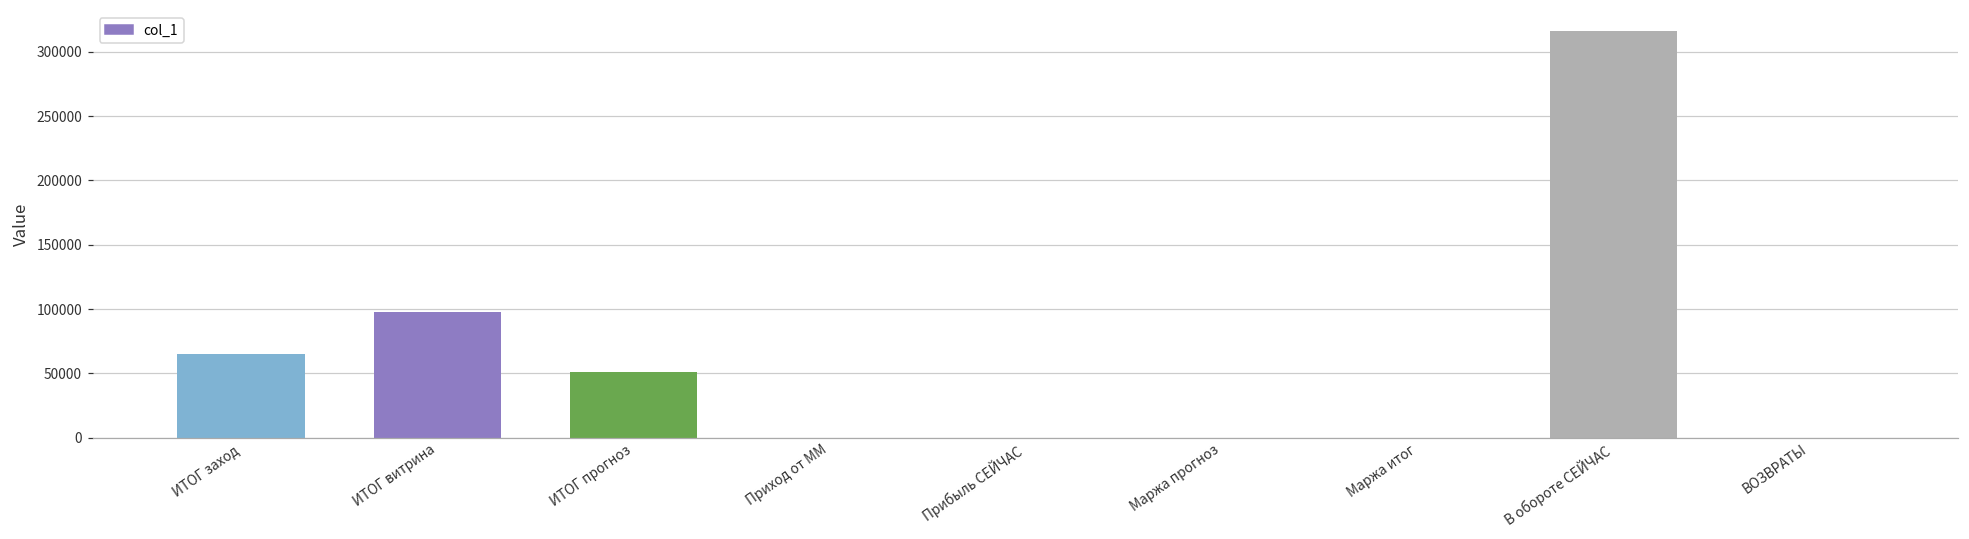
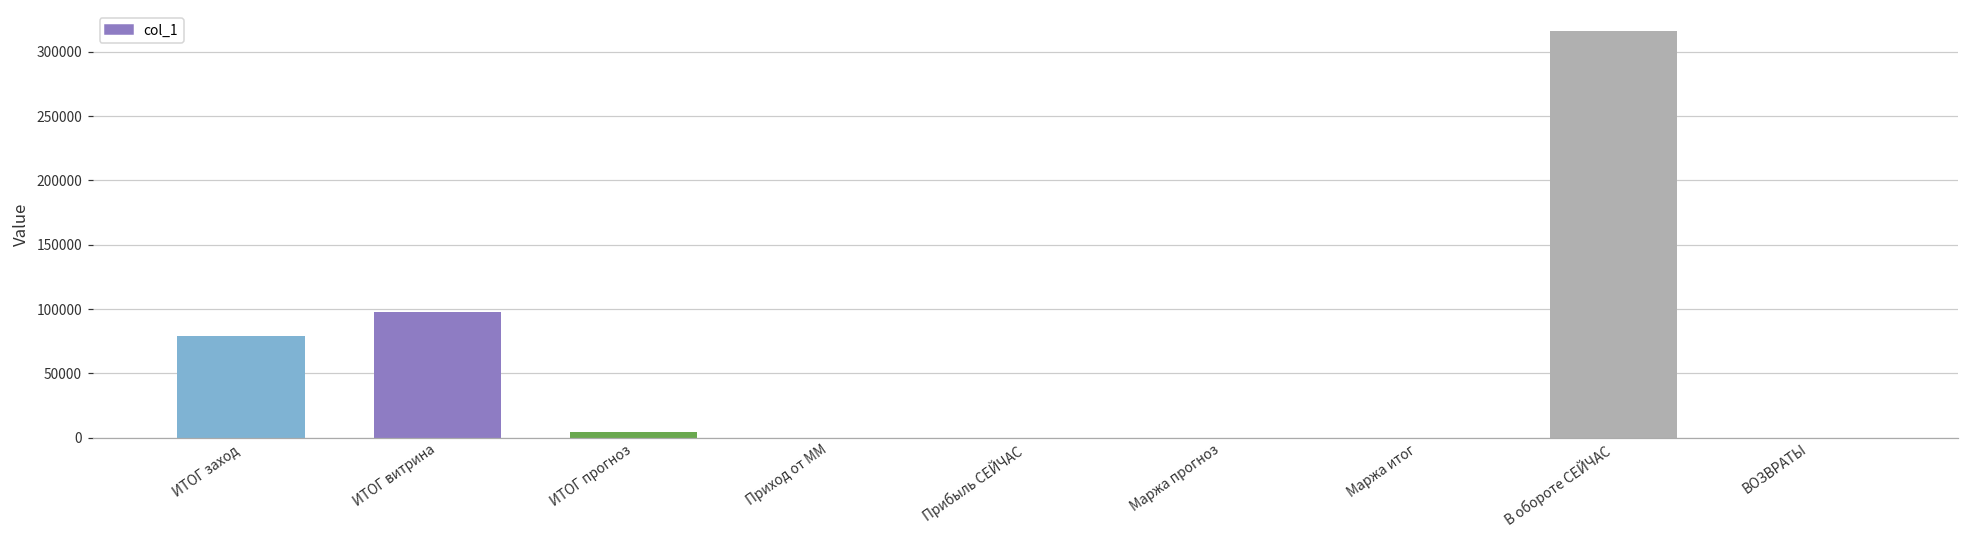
  {
-   "ИТОГ заход": 65000,
+   "ИТОГ заход": 79000,
    "ИТОГ витрина": 98000,
-   "ИТОГ прогноз": 51000,
+   "ИТОГ прогноз": 4000,
    "Приход от ММ": 0,
    "В обороте СЕЙЧАС": 316000,
    "ВОЗВРАТЫ": 0
  }
